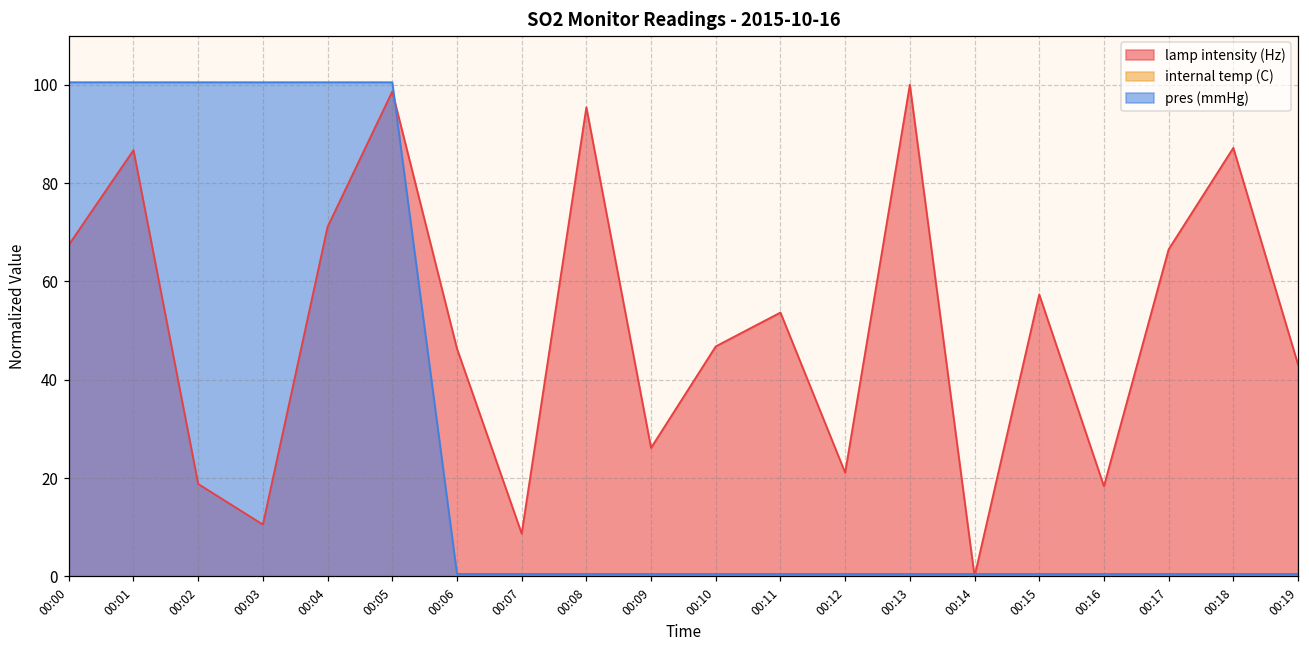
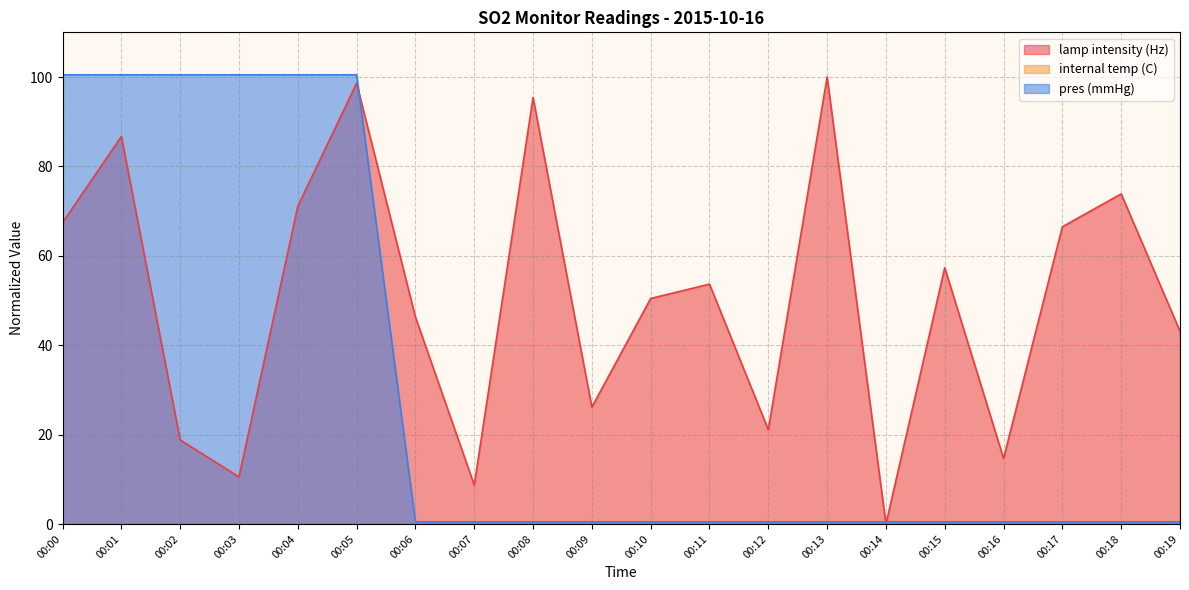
  {
    "lamp intensity (Hz)": {
      "00:00": 67,
      "00:01": 87,
      "00:02": 19,
      "00:03": 11,
      "00:04": 71,
      "00:05": 99,
      "00:06": 46,
      "00:07": 9,
      "00:08": 95,
      "00:09": 26,
-     "00:10": 47,
+     "00:10": 50,
      "00:11": 54,
      "00:12": 21,
      "00:13": 100,
      "00:15": 57,
-     "00:16": 18,
+     "00:16": 15,
      "00:17": 67,
-     "00:18": 87,
+     "00:18": 74,
      "00:19": 43
    },
    "pres (mmHg)": {
      "00:00": 101,
      "00:01": 101,
      "00:02": 101,
      "00:03": 101,
      "00:04": 101,
      "00:05": 101,
      "00:06": 1,
      "00:07": 1,
      "00:08": 1,
      "00:09": 1,
      "00:10": 1,
      "00:11": 1,
      "00:12": 1,
      "00:13": 1,
      "00:15": 1,
      "00:16": 1,
      "00:17": 1,
      "00:18": 1,
      "00:19": 1
    }
  }
